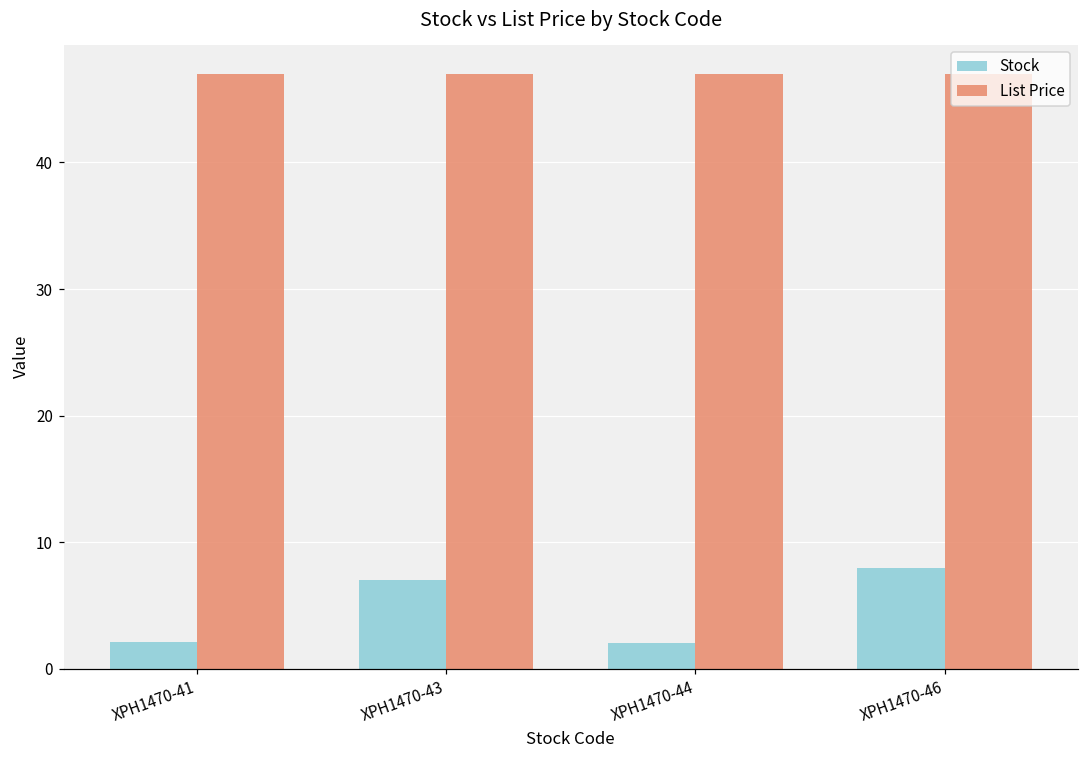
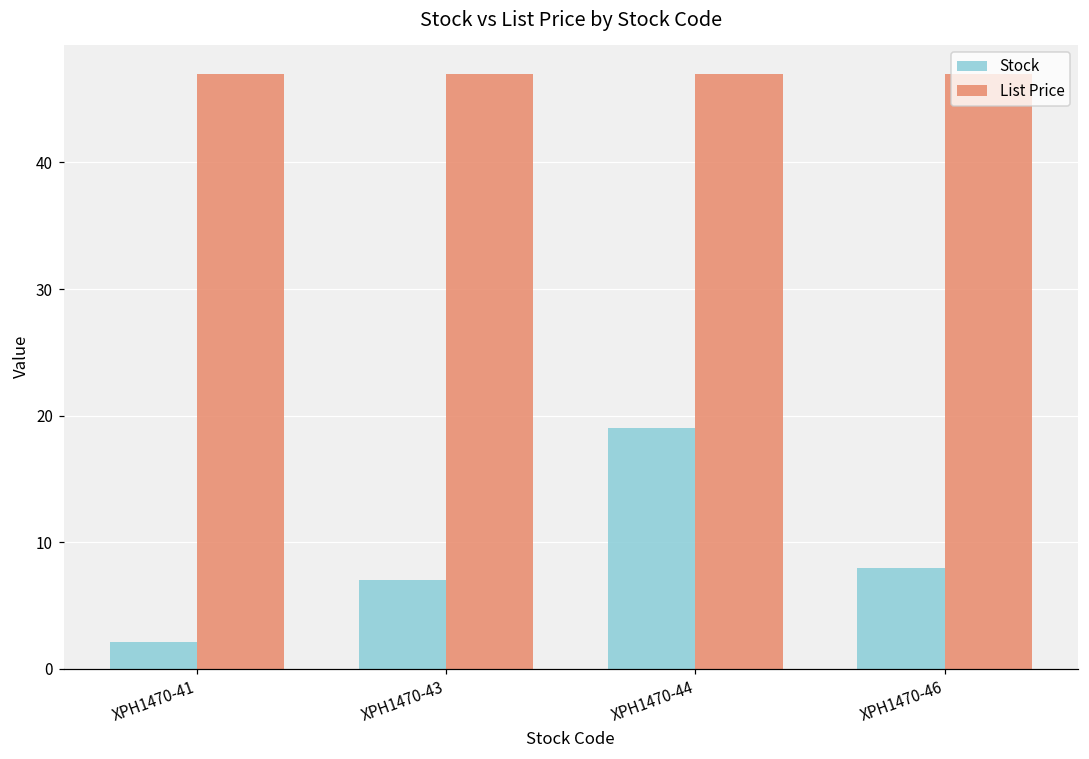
  {
    "Stock": {
      "XPH1470-41": 2,
      "XPH1470-43": 7,
-     "XPH1470-44": 2,
+     "XPH1470-44": 19,
      "XPH1470-46": 8
    },
    "List Price": {
      "XPH1470-41": 47,
      "XPH1470-43": 47,
      "XPH1470-44": 47
    }
  }
